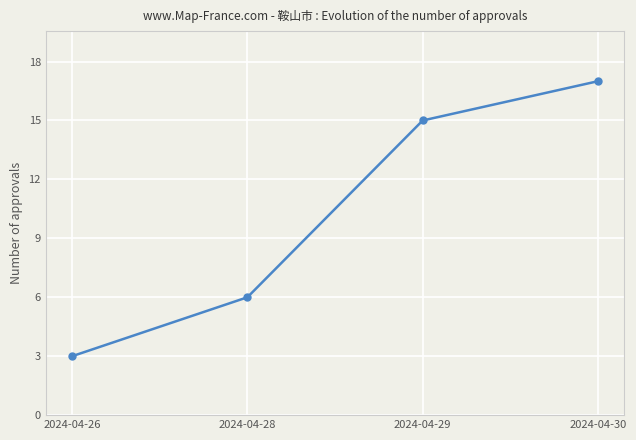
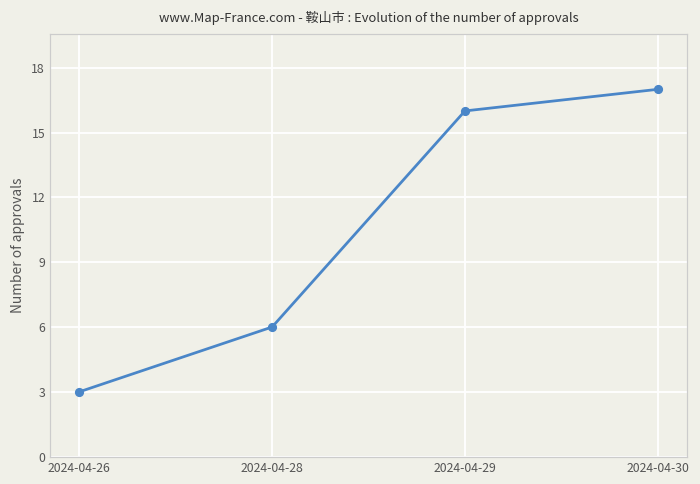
  {
    "2024-04-26": 3,
    "2024-04-28": 6,
-   "2024-04-29": 15,
+   "2024-04-29": 16,
    "2024-04-30": 17
  }
